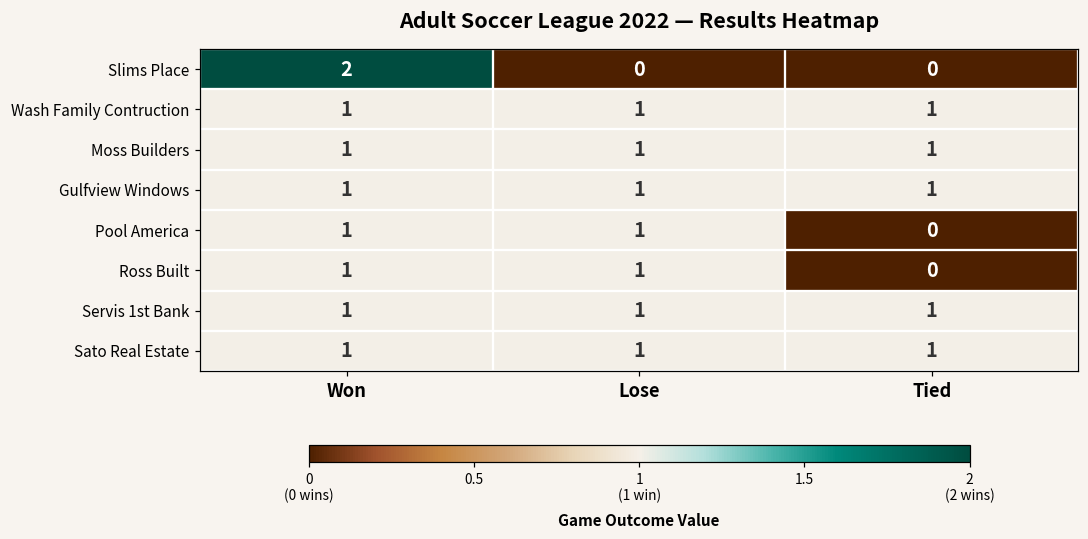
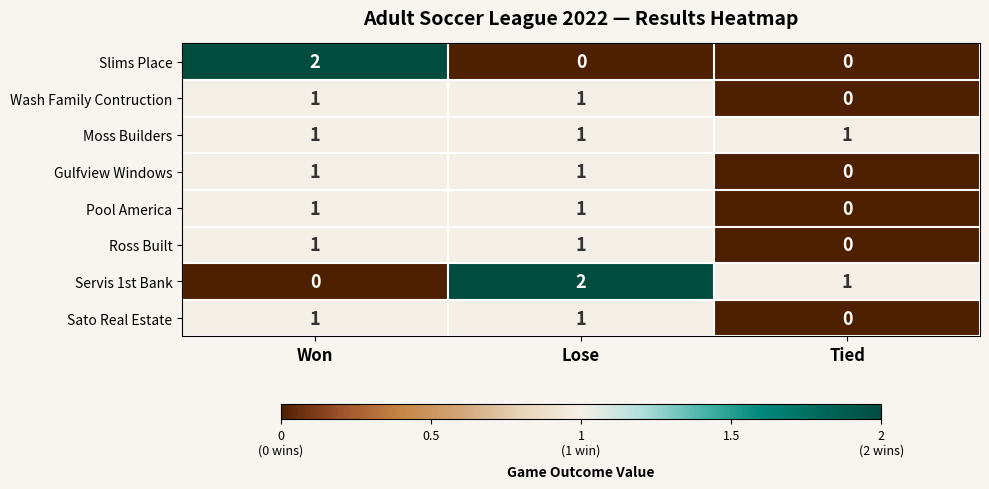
  {
    "Slims Place": {
      "Won": 2,
      "Lose": 0,
      "Tied": 0
    },
    "Wash Family Contruction": {
      "Won": 1,
      "Lose": 1,
-     "Tied": 1
+     "Tied": 0
    },
    "Moss Builders": {
      "Won": 1,
      "Lose": 1,
      "Tied": 1
    },
    "Gulfview Windows": {
      "Won": 1,
      "Lose": 1,
-     "Tied": 1
+     "Tied": 0
    },
    "Pool America": {
      "Won": 1,
      "Lose": 1,
      "Tied": 0
    },
    "Ross Built": {
      "Won": 1,
      "Lose": 1,
      "Tied": 0
    },
    "Servis 1st Bank": {
-     "Won": 1,
-     "Lose": 1,
+     "Won": 0,
+     "Lose": 2,
      "Tied": 1
    },
    "Sato Real Estate": {
      "Won": 1,
      "Lose": 1,
-     "Tied": 1
+     "Tied": 0
    }
  }
